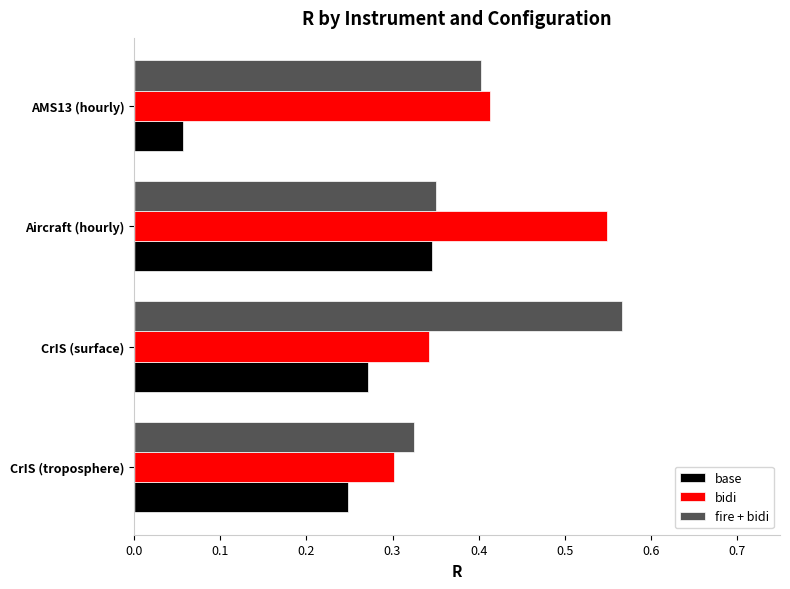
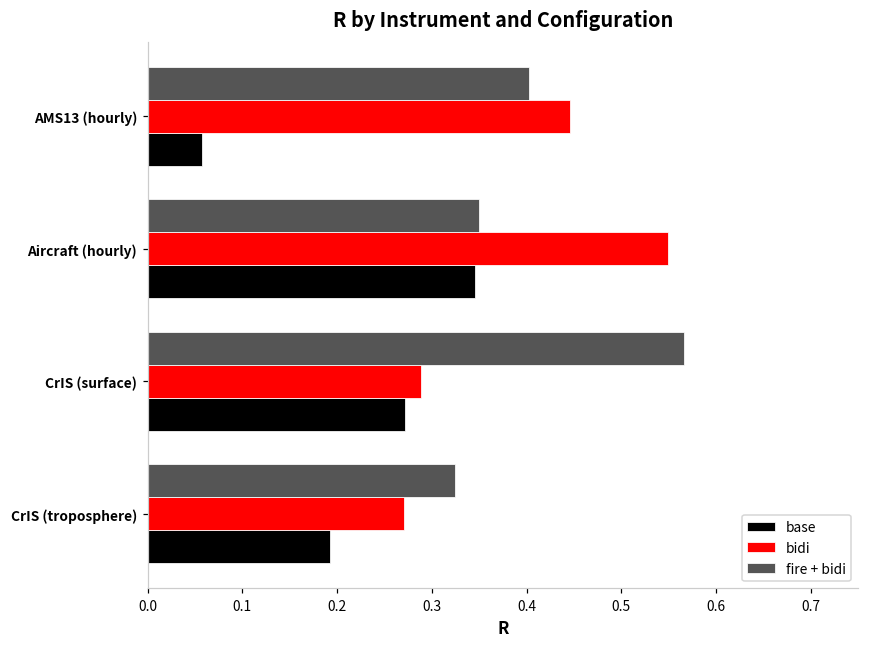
  {
    "base": {
      "AMS13 (hourly)": 0.06,
      "Aircraft (hourly)": 0.35,
      "CrIS (surface)": 0.27,
-     "CrIS (troposphere)": 0.25
+     "CrIS (troposphere)": 0.19
    },
    "bidi": {
-     "AMS13 (hourly)": 0.41,
+     "AMS13 (hourly)": 0.45,
      "Aircraft (hourly)": 0.55,
-     "CrIS (surface)": 0.34,
-     "CrIS (troposphere)": 0.30
+     "CrIS (surface)": 0.29,
+     "CrIS (troposphere)": 0.27
    },
    "fire + bidi": {
      "AMS13 (hourly)": 0.40,
      "Aircraft (hourly)": 0.35,
      "CrIS (surface)": 0.57,
      "CrIS (troposphere)": 0.33
    }
  }
